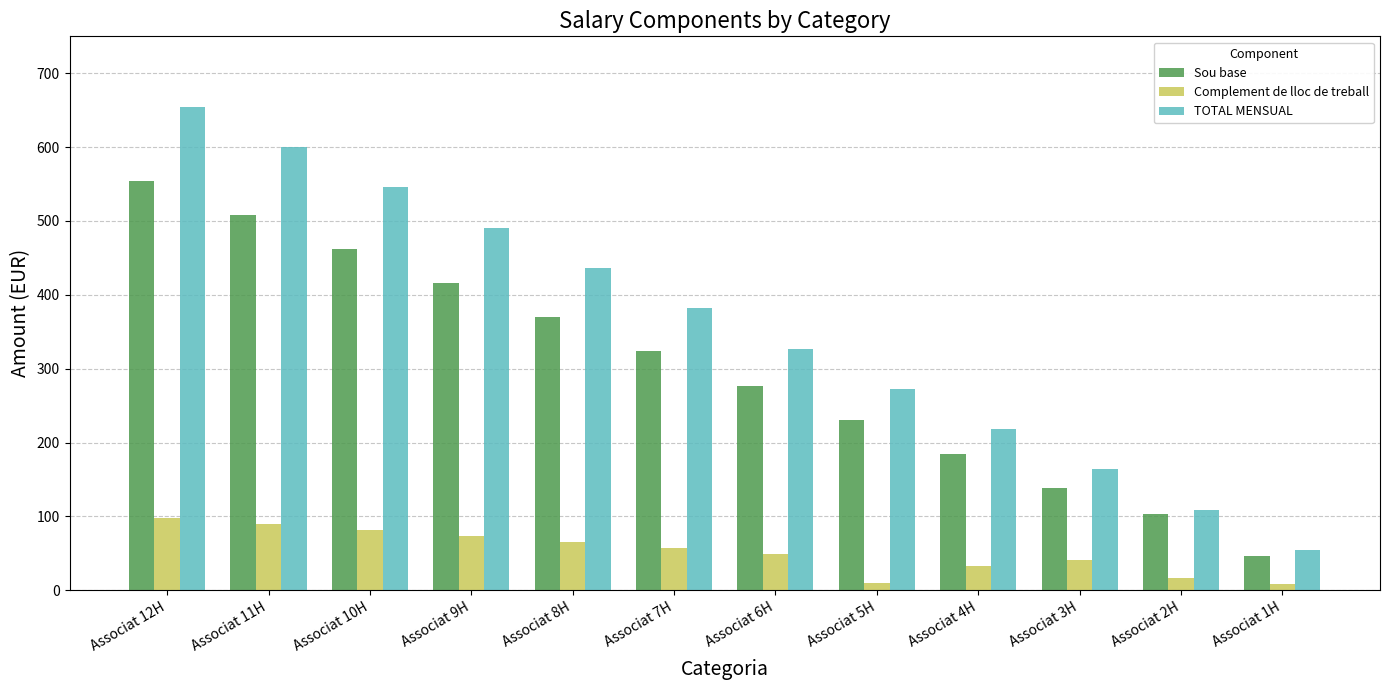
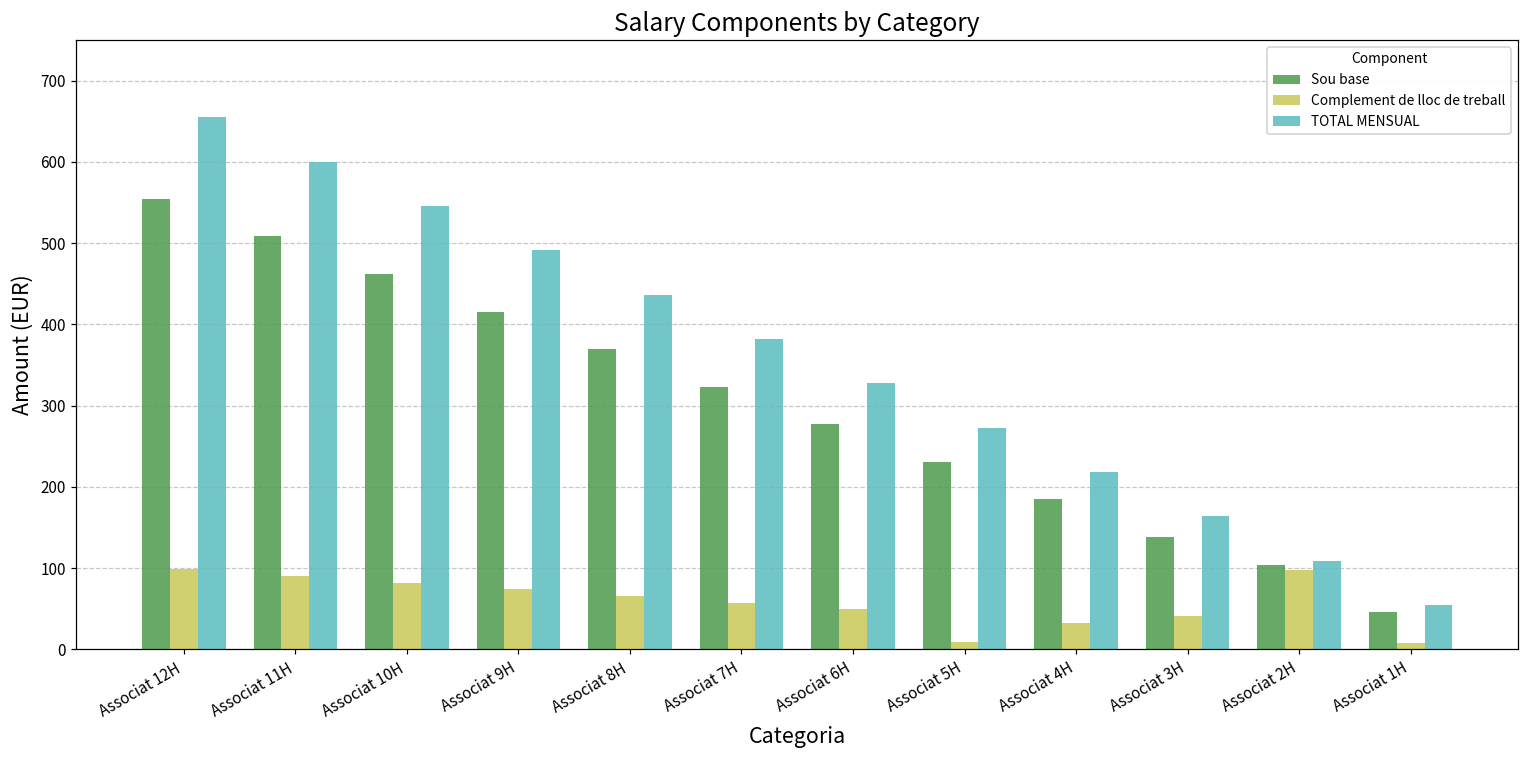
  {
    "Sou base": {
      "Associat 12H": 550,
      "Associat 11H": 510,
      "Associat 10H": 460,
      "Associat 9H": 420,
      "Associat 8H": 370,
      "Associat 7H": 320,
      "Associat 6H": 280,
      "Associat 5H": 230,
      "Associat 4H": 180,
      "Associat 3H": 140,
      "Associat 2H": 100,
      "Associat 1H": 50
    },
    "Complement de lloc de treball": {
      "Associat 12H": 100,
      "Associat 11H": 90,
      "Associat 10H": 80,
      "Associat 9H": 70,
      "Associat 8H": 70,
      "Associat 7H": 60,
      "Associat 6H": 50,
      "Associat 5H": 10,
      "Associat 4H": 30,
      "Associat 3H": 40,
-     "Associat 2H": 20,
+     "Associat 2H": 100,
      "Associat 1H": 10
    },
    "TOTAL MENSUAL": {
      "Associat 12H": 650,
      "Associat 11H": 600,
      "Associat 10H": 550,
      "Associat 9H": 490,
      "Associat 8H": 440,
      "Associat 7H": 380,
      "Associat 6H": 330,
      "Associat 5H": 270,
      "Associat 4H": 220,
      "Associat 3H": 160,
      "Associat 2H": 110,
      "Associat 1H": 50
    }
  }
